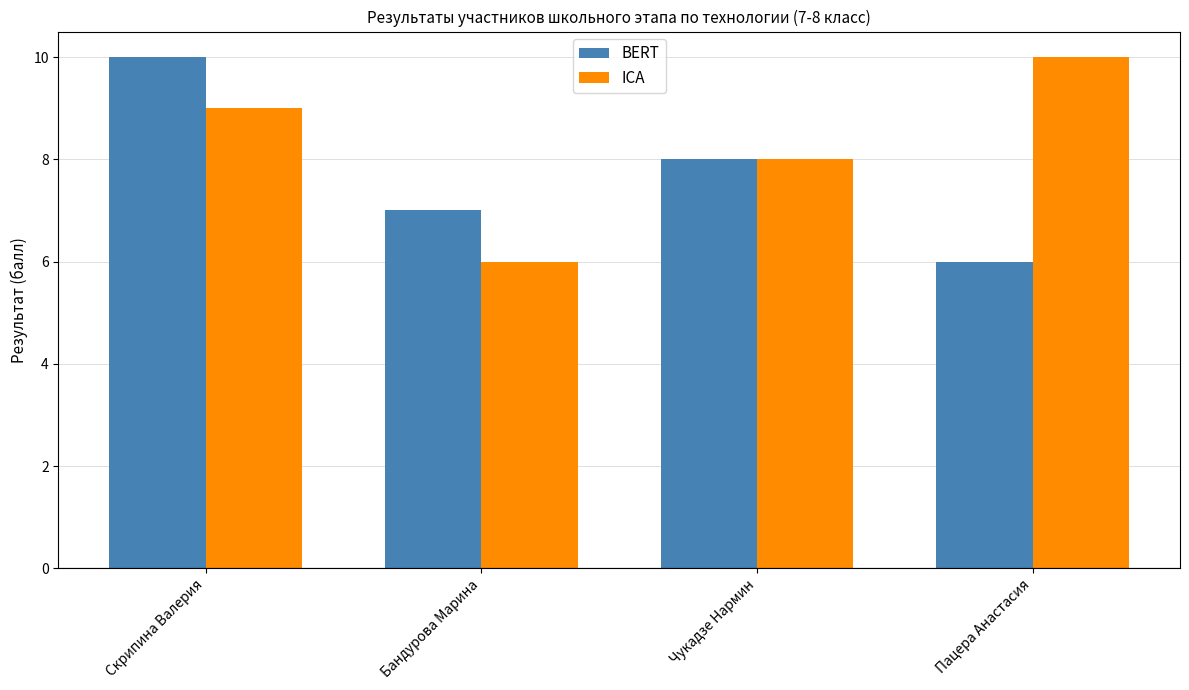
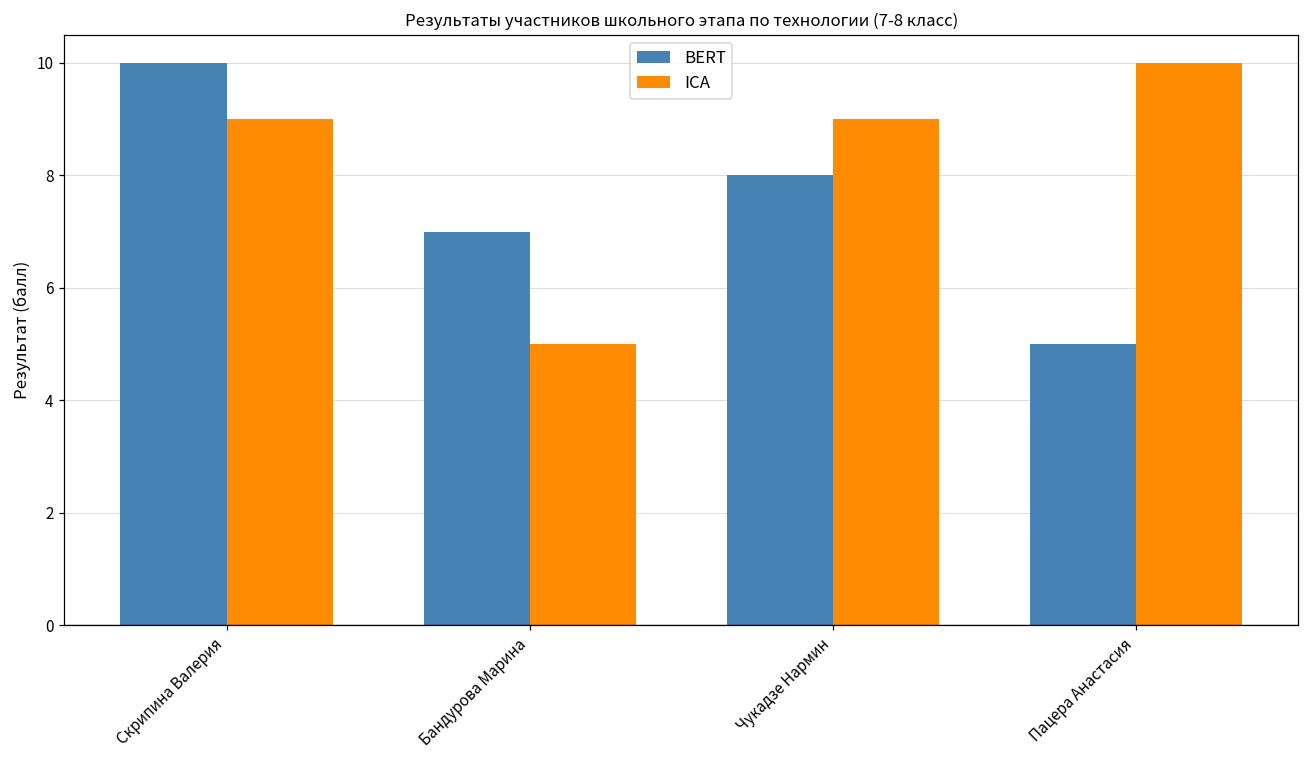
  {
    "BERT": {
      "Скрипина Валерия": 10,
      "Бандурова Марина": 7,
      "Чукадзе Нармин": 8,
-     "Пацера Анастасия": 6
+     "Пацера Анастасия": 5
    },
    "ICA": {
      "Скрипина Валерия": 9,
-     "Бандурова Марина": 6,
-     "Чукадзе Нармин": 8,
+     "Бандурова Марина": 5,
+     "Чукадзе Нармин": 9,
      "Пацера Анастасия": 10
    }
  }
